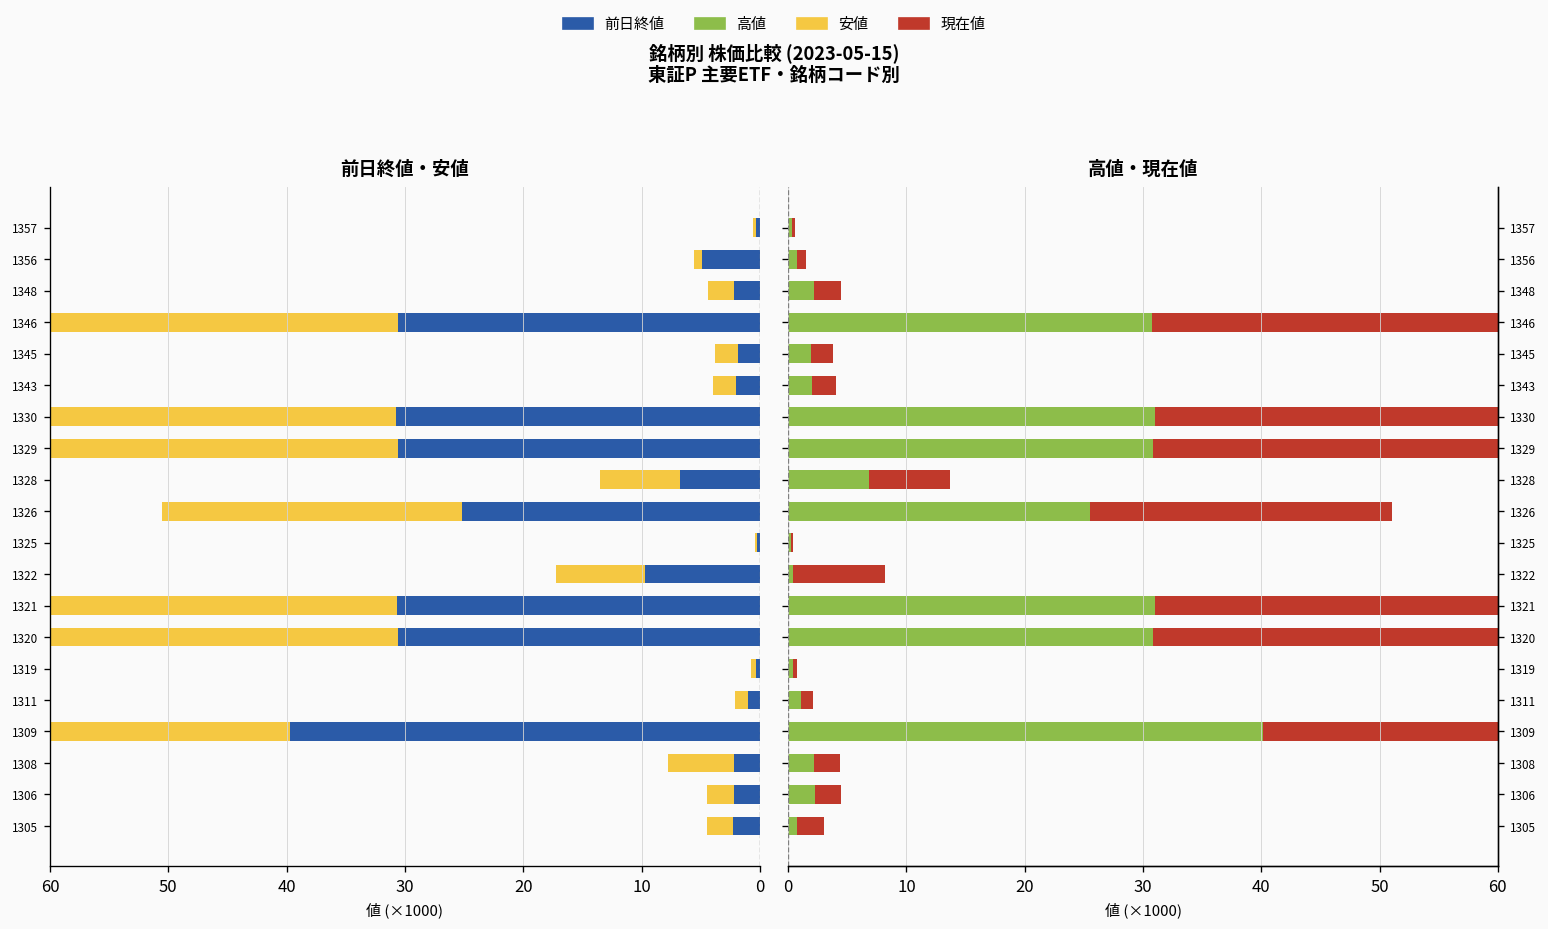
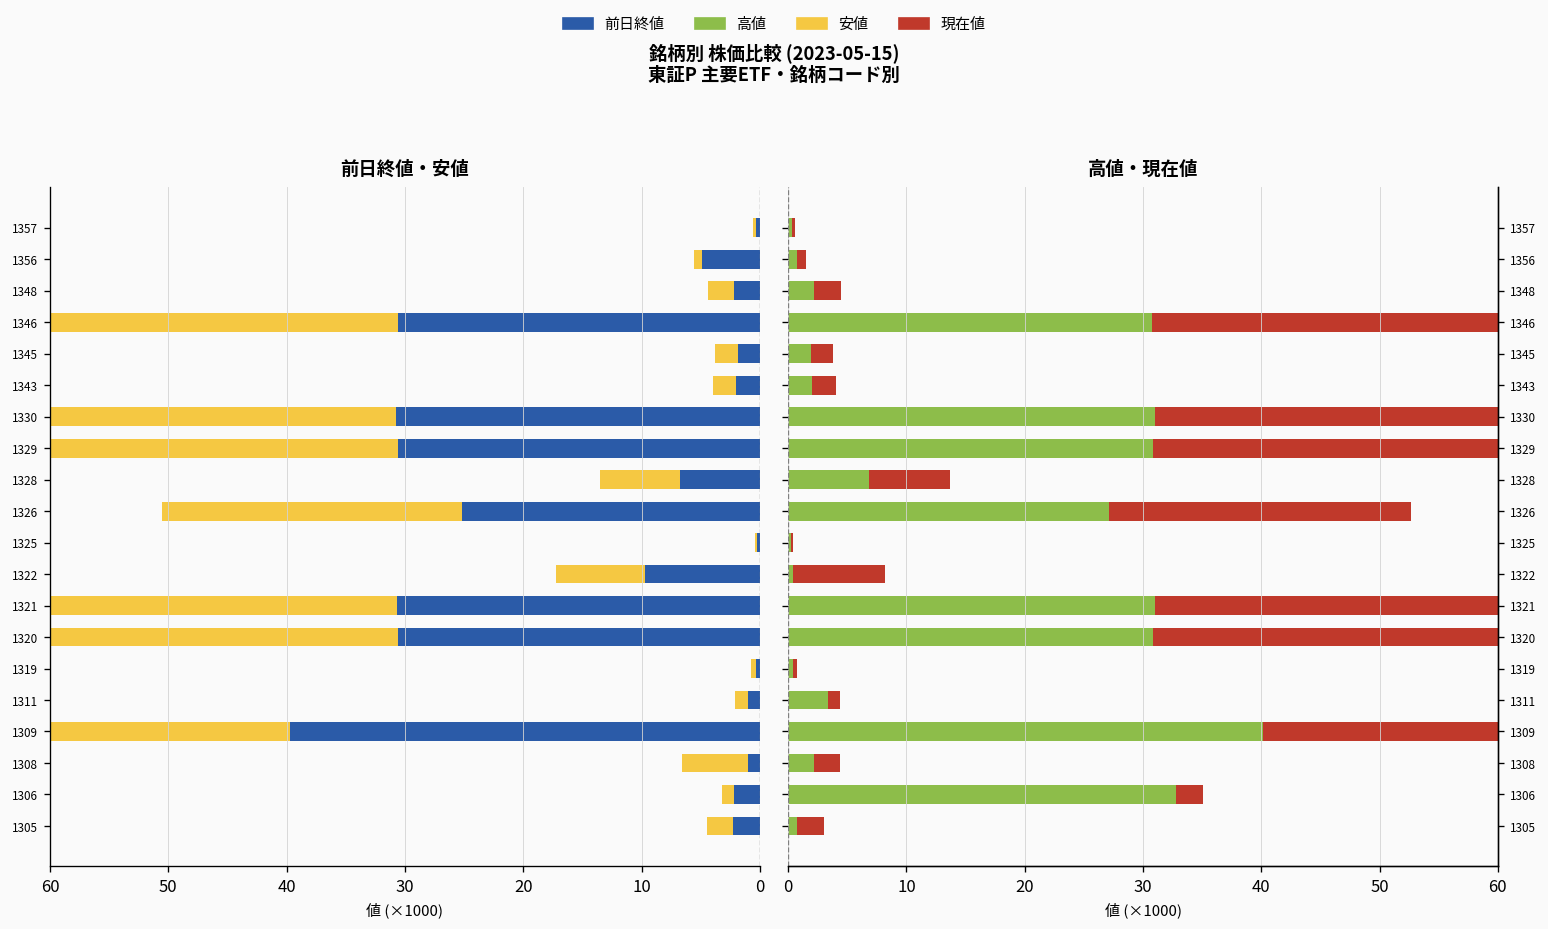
  {
    "前日終値・安値": {
      "前日終値": {
        "1357": 0,
        "1356": 5,
        "1348": 2,
        "1346": 31,
        "1345": 2,
        "1343": 2,
        "1330": 31,
        "1329": 31,
        "1328": 7,
        "1326": 25,
        "1322": 10,
        "1321": 31,
        "1320": 31,
        "1319": 0,
        "1311": 1,
        "1309": 40,
-       "1308": 2,
+       "1308": 1,
        "1306": 2,
        "1305": 2
      },
      "安値": {
        "1357": 0,
        "1356": 1,
        "1348": 2,
        "1345": 2,
        "1343": 2,
        "1328": 7,
        "1326": 25,
        "1322": 8,
        "1319": 0,
        "1311": 1,
        "1308": 6,
-       "1306": 2,
+       "1306": 1,
        "1305": 2
      }
    },
    "高値・現在値": {
      "高値": {
        "1357": 0,
        "1356": 1,
        "1348": 2,
        "1346": 31,
        "1345": 2,
        "1343": 2,
        "1330": 31,
        "1329": 31,
        "1328": 7,
-       "1326": 26,
+       "1326": 27,
        "1322": 0,
        "1321": 31,
        "1320": 31,
        "1319": 0,
-       "1311": 1,
+       "1311": 3,
        "1309": 40,
        "1308": 2,
-       "1306": 2,
+       "1306": 33,
        "1305": 1
      },
      "現在値": {
        "1357": 0,
        "1356": 1,
        "1348": 2,
        "1345": 2,
        "1343": 2,
        "1328": 7,
        "1326": 26,
        "1322": 8,
        "1319": 0,
        "1311": 1,
        "1308": 2,
        "1306": 2,
        "1305": 2
      }
    }
  }
